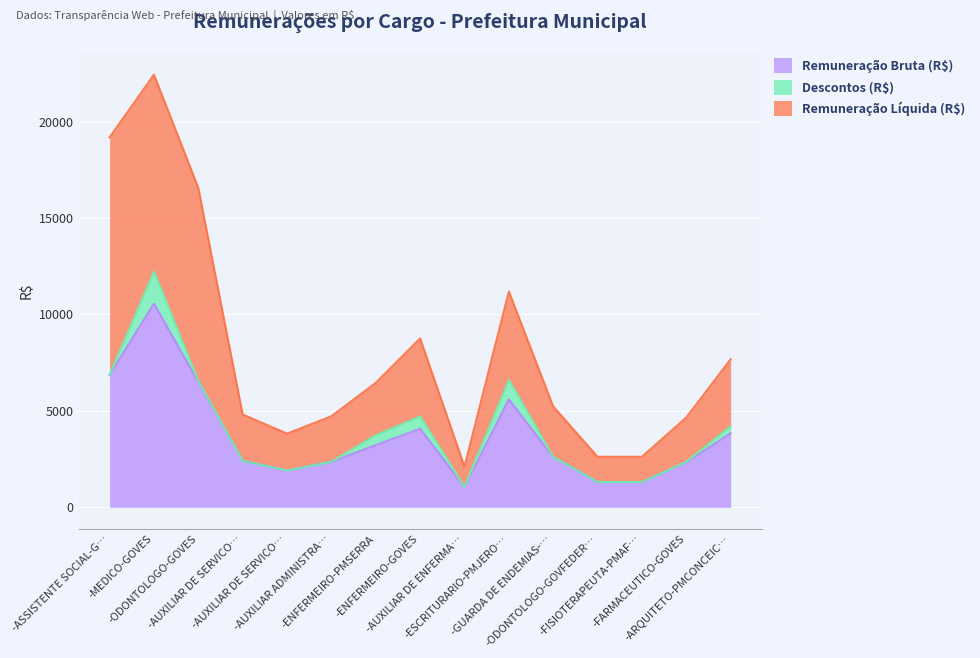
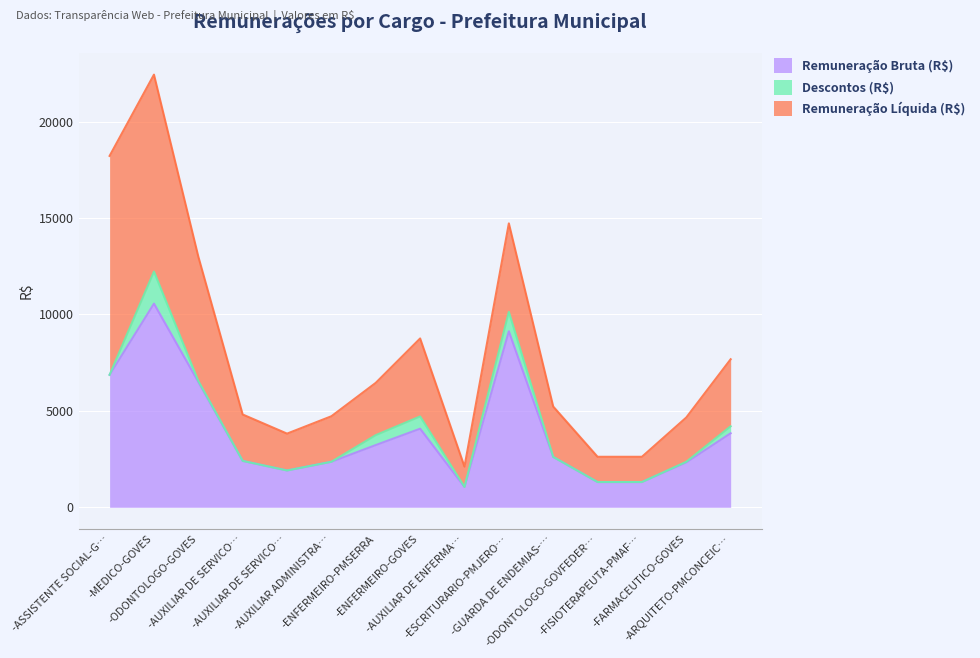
  {
    "Remuneração Bruta (R$)": {
      "-MEDICO-GOVES": 10600,
      "-ENFERMEIRO-PMSERRA": 3200,
      "-ENFERMEIRO-GOVES": 4100,
-     "-ESCRITURARIO-PMJERO…": 5600,
+     "-ESCRITURARIO-PMJERO…": 9100,
      "-ARQUITETO-PMCONCEIC…": 3800
    },
    "Descontos (R$)": {
      "-MEDICO-GOVES": 1700,
      "-ENFERMEIRO-PMSERRA": 500,
      "-ENFERMEIRO-GOVES": 600,
      "-ESCRITURARIO-PMJERO…": 1000,
      "-ARQUITETO-PMCONCEIC…": 400
    },
    "Remuneração Líquida (R$)": {
-     "-ASSISTENTE SOCIAL-G…": 12300,
+     "-ASSISTENTE SOCIAL-G…": 11400,
      "-MEDICO-GOVES": 10200,
-     "-ODONTOLOGO-GOVES": 10000,
+     "-ODONTOLOGO-GOVES": 6500,
      "-AUXILIAR ADMINISTRA…": 2400,
      "-ENFERMEIRO-PMSERRA": 2700,
      "-ENFERMEIRO-GOVES": 4000,
      "-AUXILIAR DE ENFERMA…": 1100,
      "-ESCRITURARIO-PMJERO…": 4600,
      "-GUARDA DE ENDEMIAS-…": 2600,
      "-ODONTOLOGO-GOVFEDER…": 1300,
      "-FISIOTERAPEUTA-PMAF…": 1300,
      "-FARMACEUTICO-GOVES": 2300,
      "-ARQUITETO-PMCONCEIC…": 3500
    }
  }
